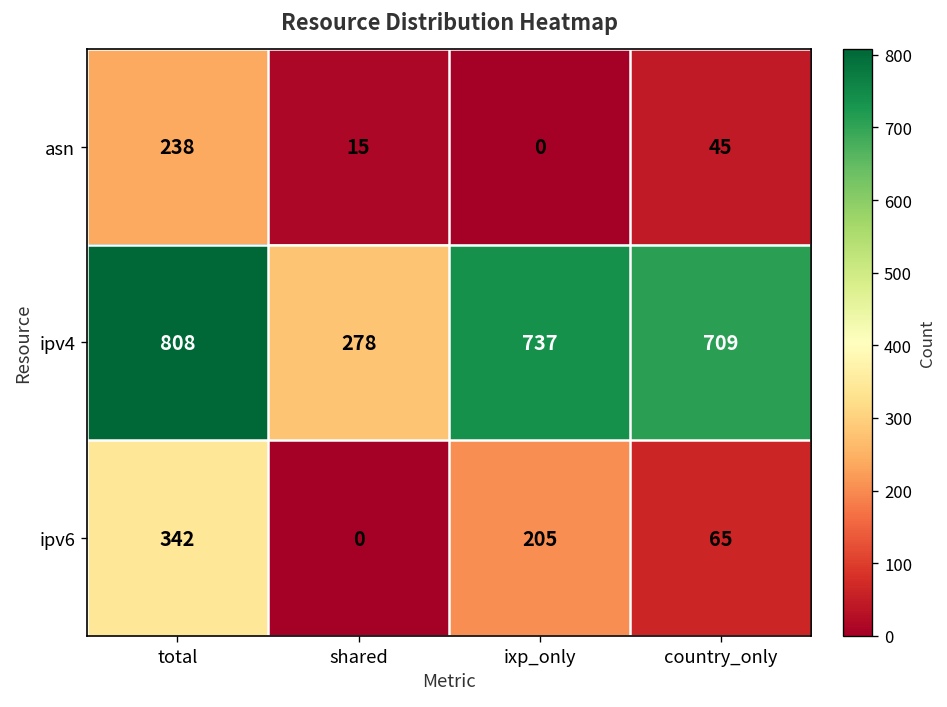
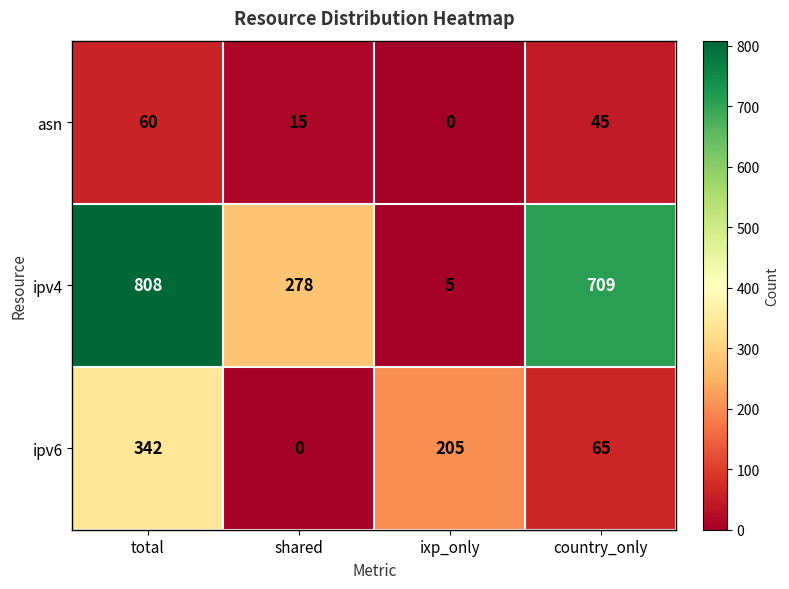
  {
    "asn": {
-     "total": 238,
+     "total": 60,
      "shared": 15,
      "ixp_only": 0,
      "country_only": 45
    },
    "ipv4": {
      "total": 808,
      "shared": 278,
-     "ixp_only": 737,
+     "ixp_only": 5,
      "country_only": 709
    },
    "ipv6": {
      "total": 342,
      "shared": 0,
      "ixp_only": 205,
      "country_only": 65
    }
  }
